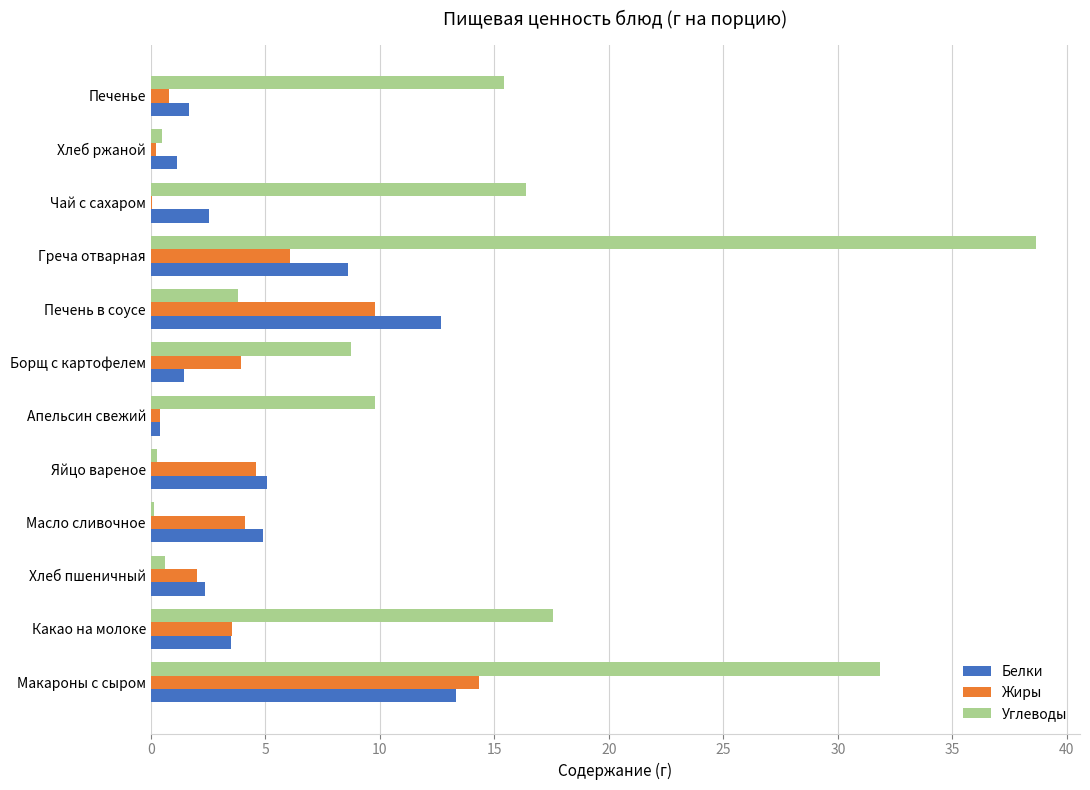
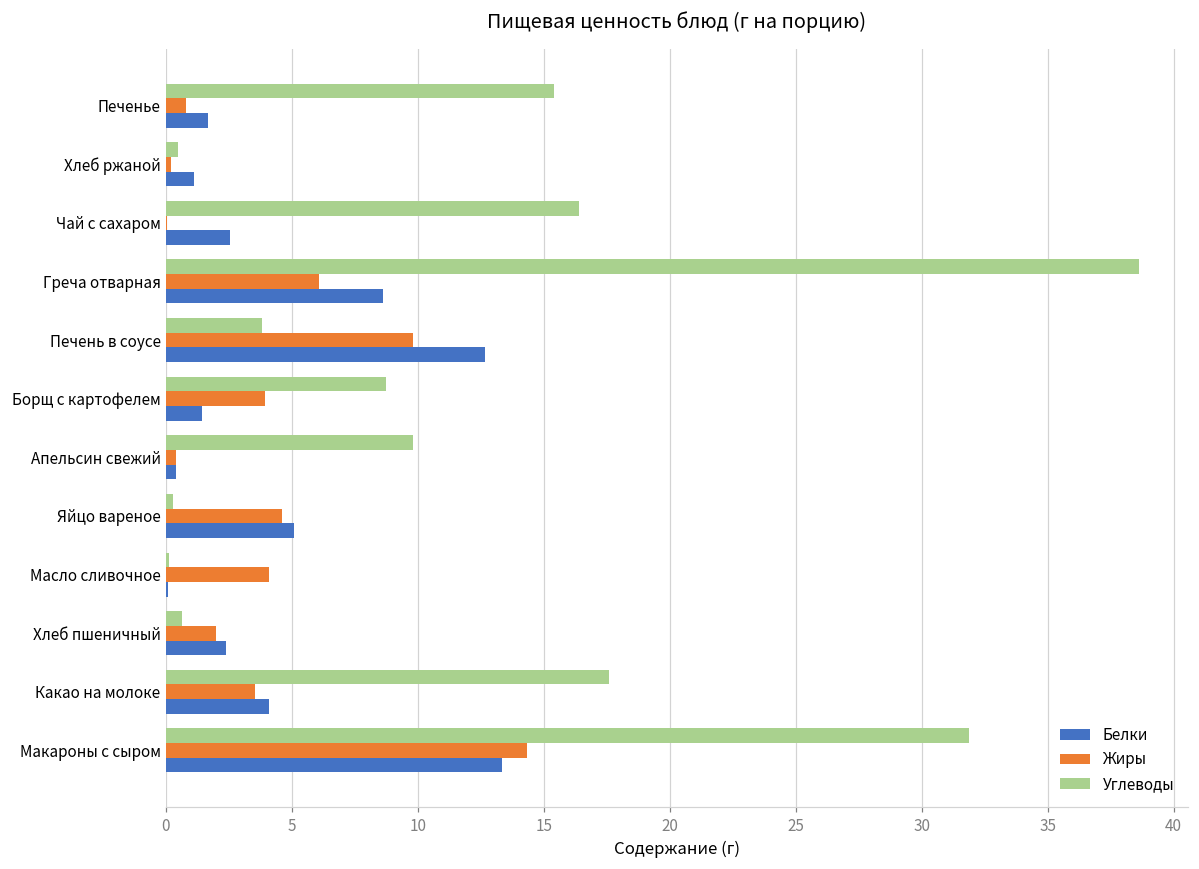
  {
    "Белки": {
      "Печенье": 1.7,
      "Хлеб ржаной": 1.1,
      "Чай с сахаром": 2.6,
      "Греча отварная": 8.6,
      "Печень в соусе": 12.7,
      "Борщ с картофелем": 1.4,
      "Апельсин свежий": 0.4,
      "Яйцо вареное": 5.1,
-     "Масло сливочное": 4.9,
+     "Масло сливочное": 0.1,
      "Хлеб пшеничный": 2.4,
-     "Какао на молоке": 3.5,
+     "Какао на молоке": 4.1,
      "Макароны с сыром": 13.3
    },
    "Жиры": {
      "Печенье": 0.8,
      "Хлеб ржаной": 0.2,
      "Греча отварная": 6.1,
      "Печень в соусе": 9.8,
      "Борщ с картофелем": 3.9,
      "Апельсин свежий": 0.4,
      "Яйцо вареное": 4.6,
      "Масло сливочное": 4.1,
      "Хлеб пшеничный": 2.0,
      "Какао на молоке": 3.5,
      "Макароны с сыром": 14.3
    },
    "Углеводы": {
      "Печенье": 15.4,
      "Хлеб ржаной": 0.5,
      "Чай с сахаром": 16.4,
      "Греча отварная": 38.6,
      "Печень в соусе": 3.8,
      "Борщ с картофелем": 8.7,
      "Апельсин свежий": 9.8,
      "Яйцо вареное": 0.3,
      "Масло сливочное": 0.1,
      "Хлеб пшеничный": 0.6,
      "Какао на молоке": 17.6,
      "Макароны с сыром": 31.9
    }
  }
